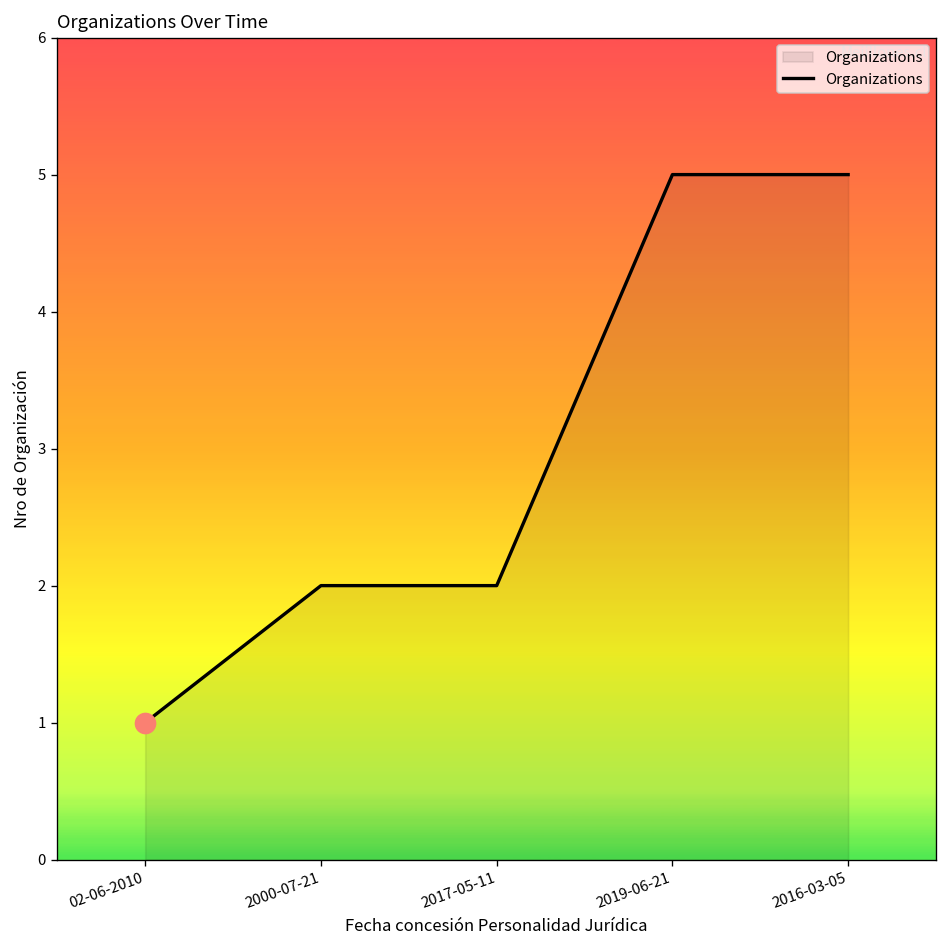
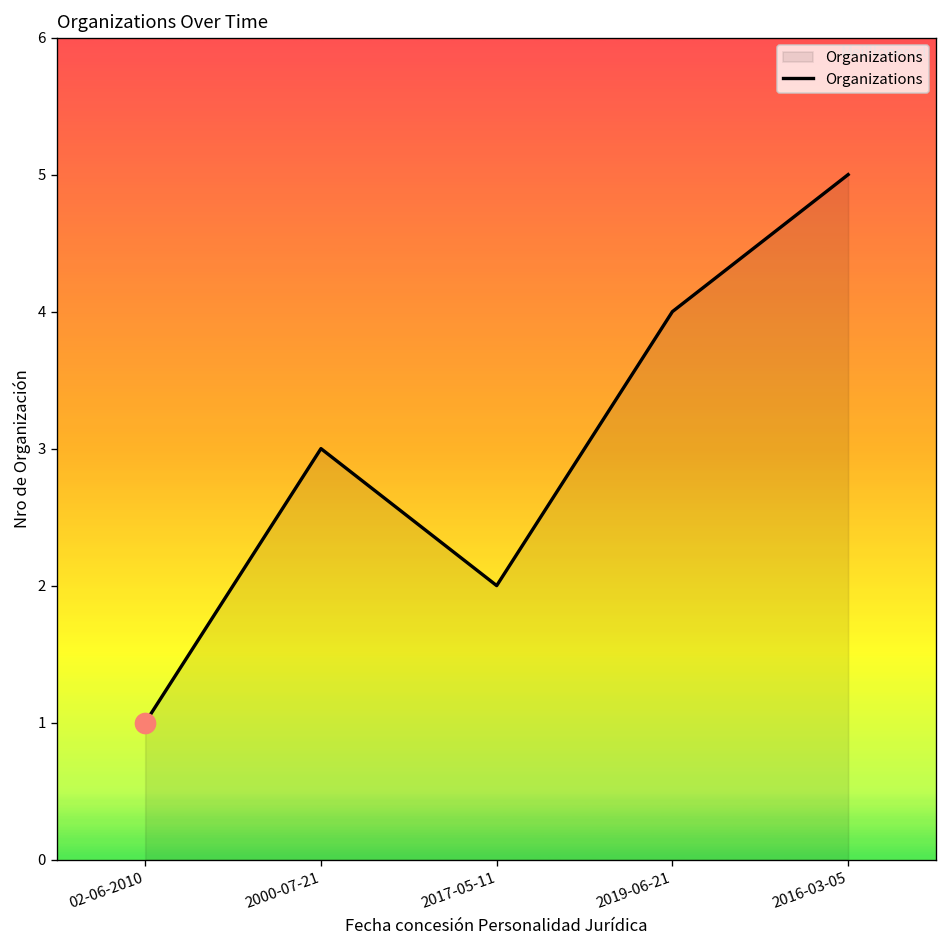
  {
    "Organizations": {
-     "2000-07-21": 2,
+     "2000-07-21": 3,
      "2017-05-11": 2,
-     "2019-06-21": 5,
+     "2019-06-21": 4,
      "2016-03-05": 5
    }
  }
